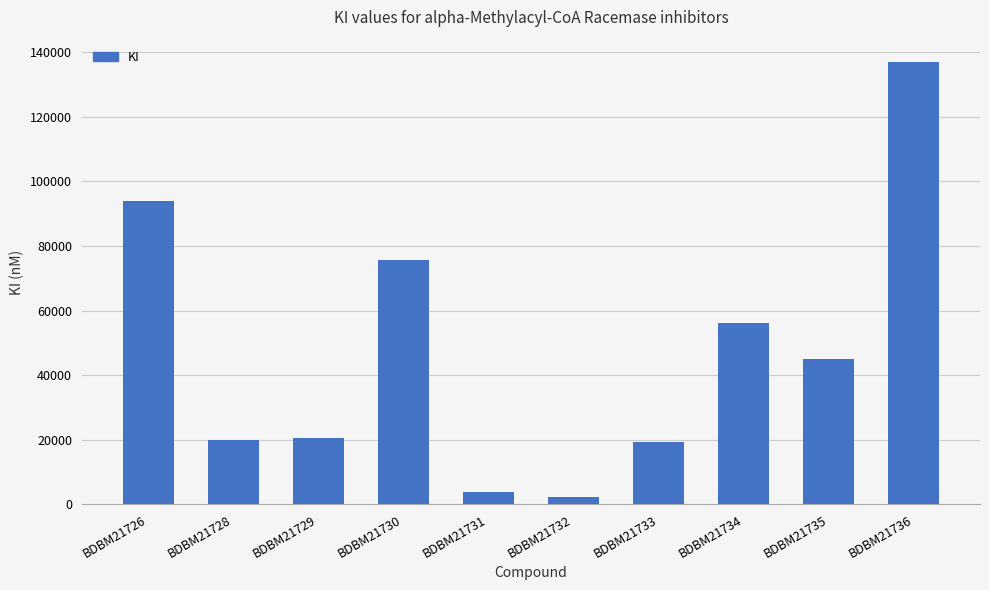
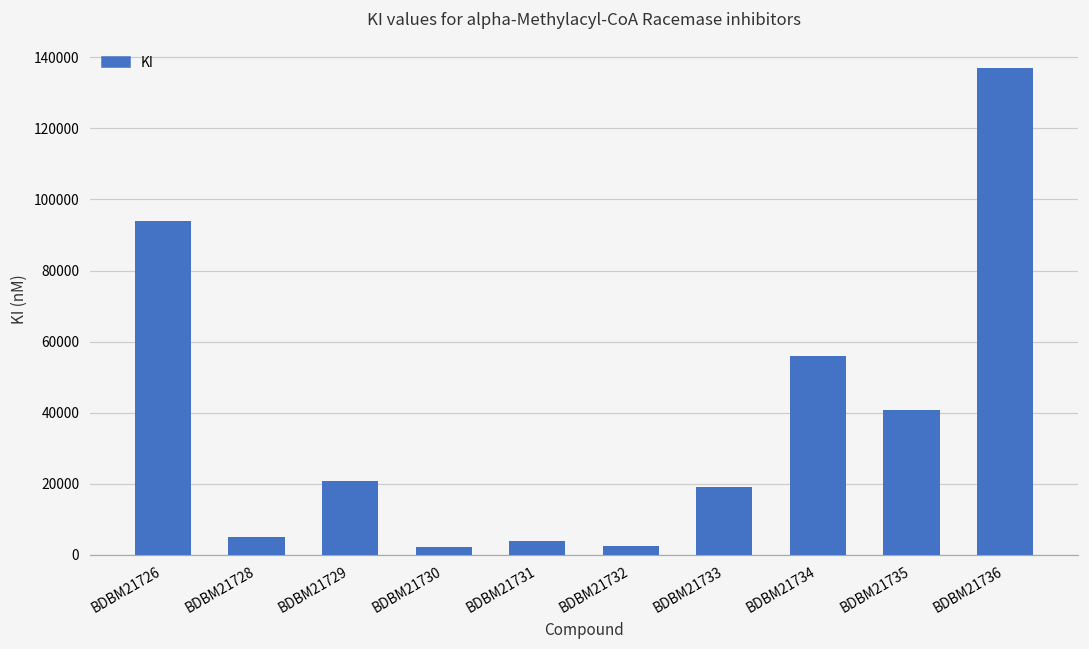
  {
    "BDBM21726": 94000,
-   "BDBM21728": 20000,
+   "BDBM21728": 5000,
    "BDBM21729": 21000,
-   "BDBM21730": 76000,
+   "BDBM21730": 2000,
    "BDBM21731": 4000,
    "BDBM21732": 2000,
    "BDBM21733": 19000,
    "BDBM21734": 56000,
-   "BDBM21735": 45000,
+   "BDBM21735": 41000,
    "BDBM21736": 137000
  }
